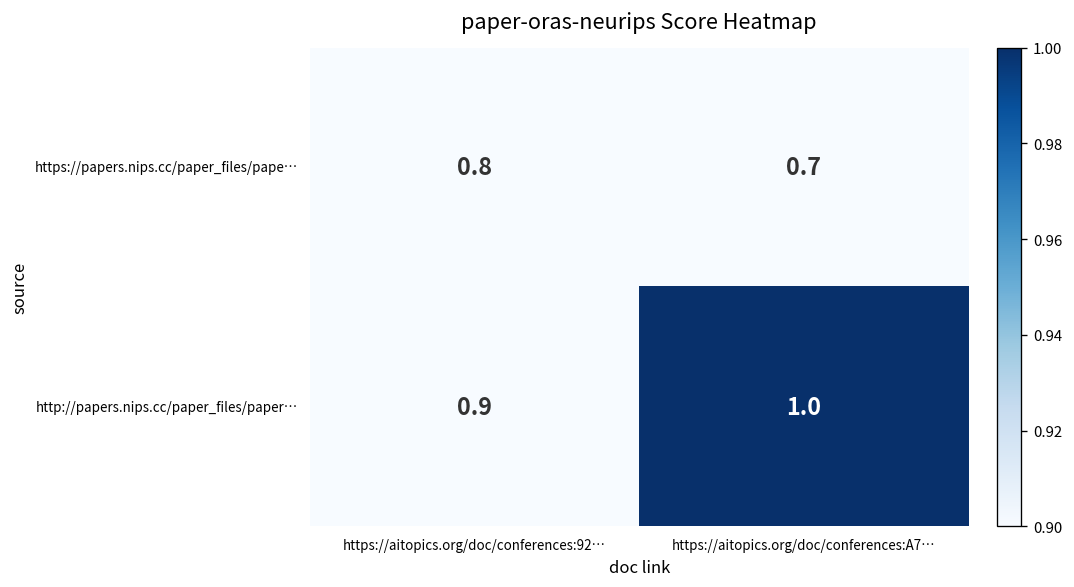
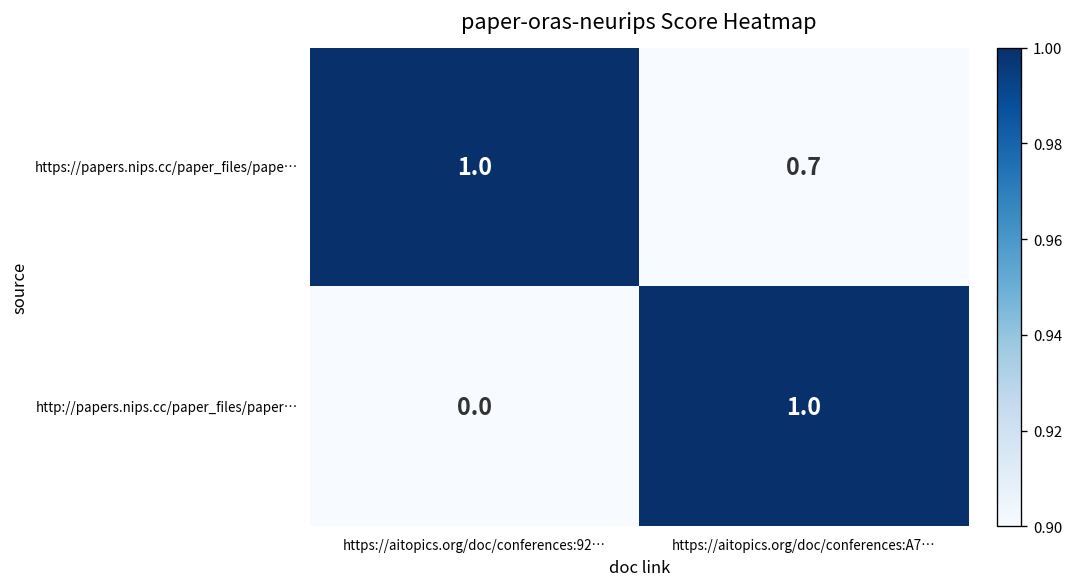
  {
    "https://papers.nips.cc/paper_files/pape…": {
-     "https://aitopics.org/doc/conferences:92…": 0.8,
+     "https://aitopics.org/doc/conferences:92…": 1.0,
      "https://aitopics.org/doc/conferences:A7…": 0.7
    },
    "http://papers.nips.cc/paper_files/paper…": {
-     "https://aitopics.org/doc/conferences:92…": 0.9,
+     "https://aitopics.org/doc/conferences:92…": 0.0,
      "https://aitopics.org/doc/conferences:A7…": 1.0
    }
  }
